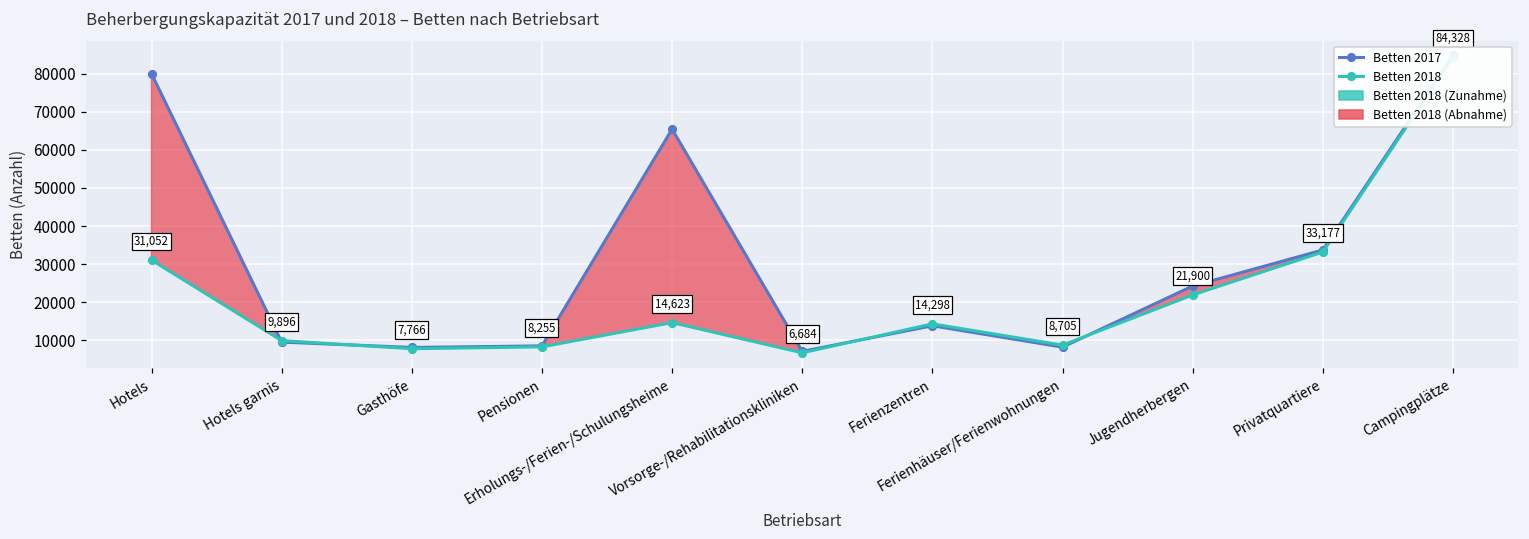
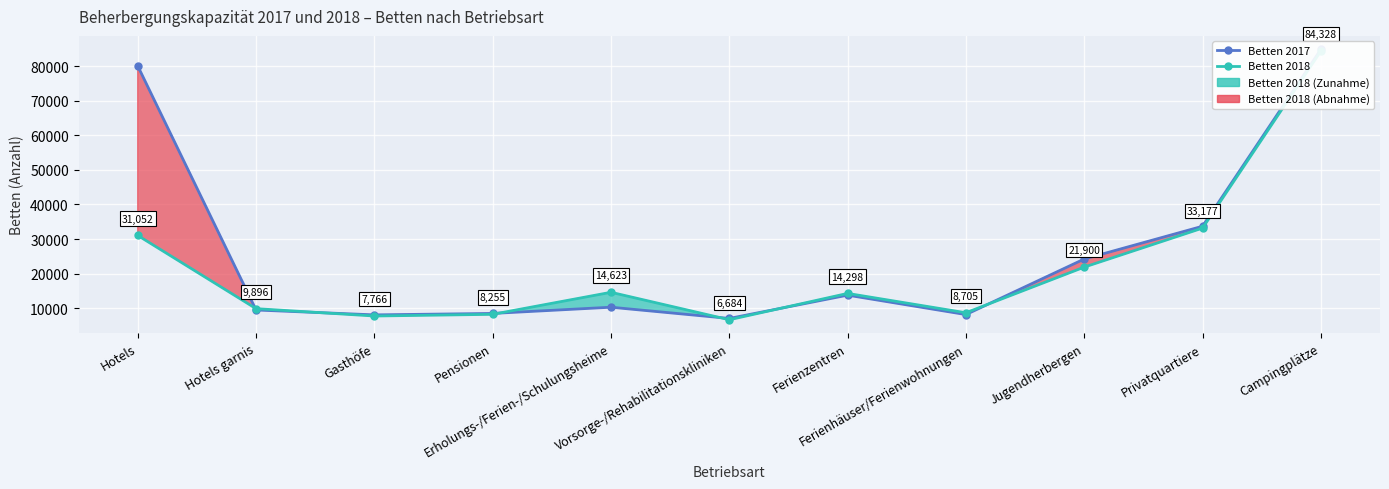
  {
    "Betten 2017": {
      "Hotels": 80000,
-     "Erholungs-/Ferien-/Schulungsheime": 65000
+     "Erholungs-/Ferien-/Schulungsheime": 10000
    }
  }
